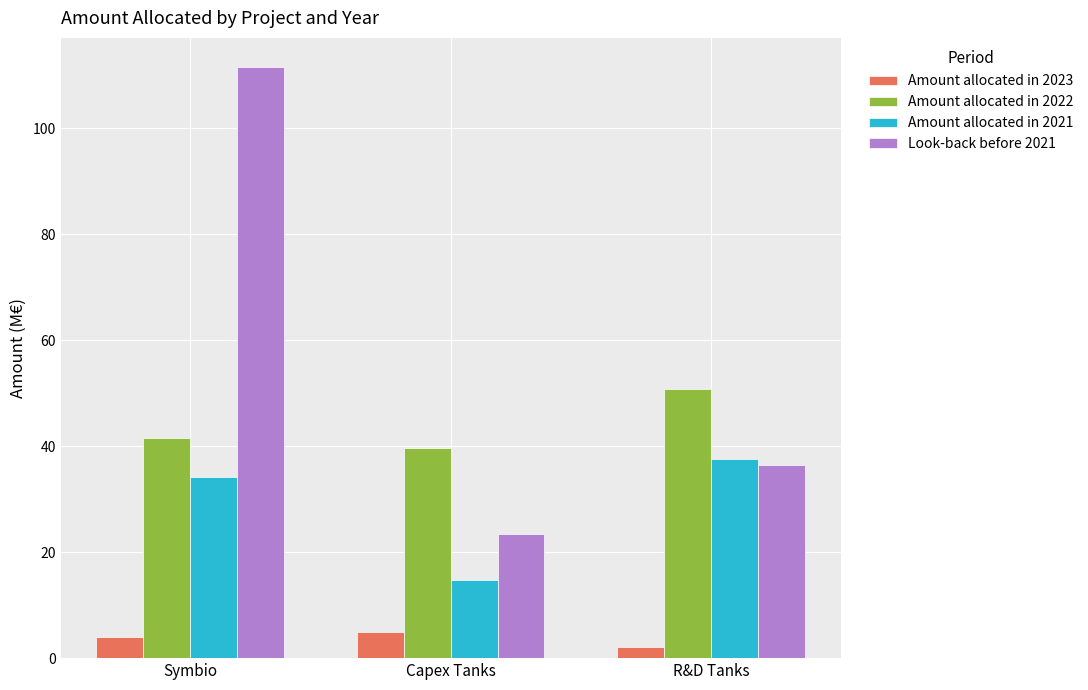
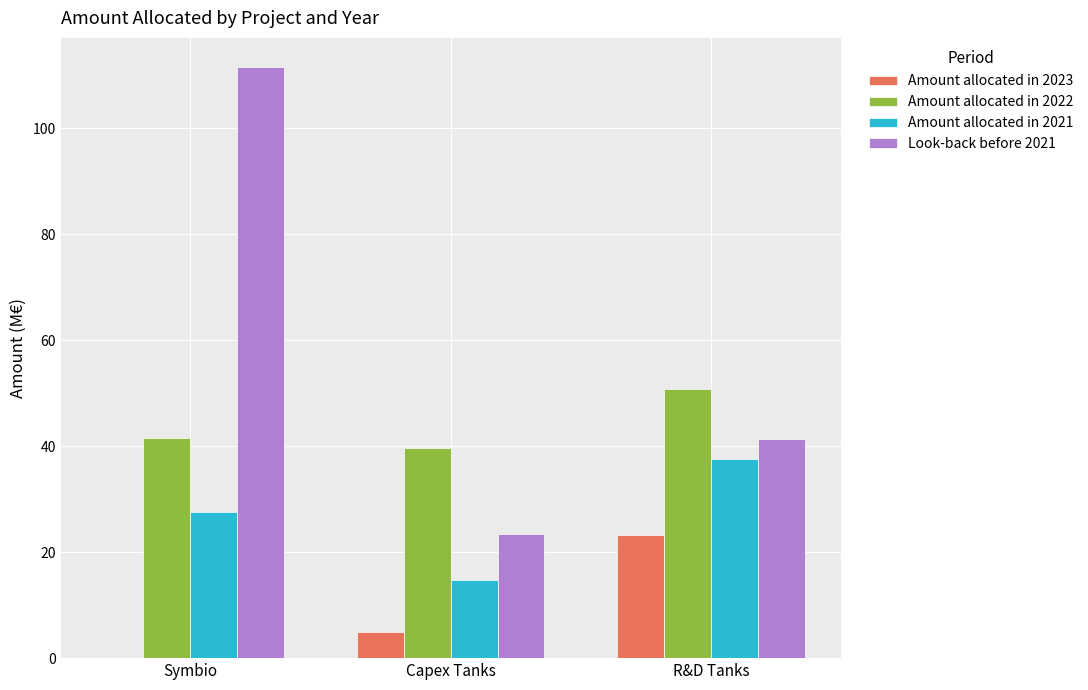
  {
    "Amount allocated in 2023": {
-     "Symbio": 4,
+     "Symbio": 0,
      "Capex Tanks": 5,
-     "R&D Tanks": 2
+     "R&D Tanks": 23
    },
    "Amount allocated in 2022": {
      "Symbio": 42,
      "Capex Tanks": 40,
      "R&D Tanks": 51
    },
    "Amount allocated in 2021": {
-     "Symbio": 34,
+     "Symbio": 28,
      "Capex Tanks": 15,
      "R&D Tanks": 38
    },
    "Look-back before 2021": {
      "Symbio": 112,
      "Capex Tanks": 23,
-     "R&D Tanks": 36
+     "R&D Tanks": 41
    }
  }
